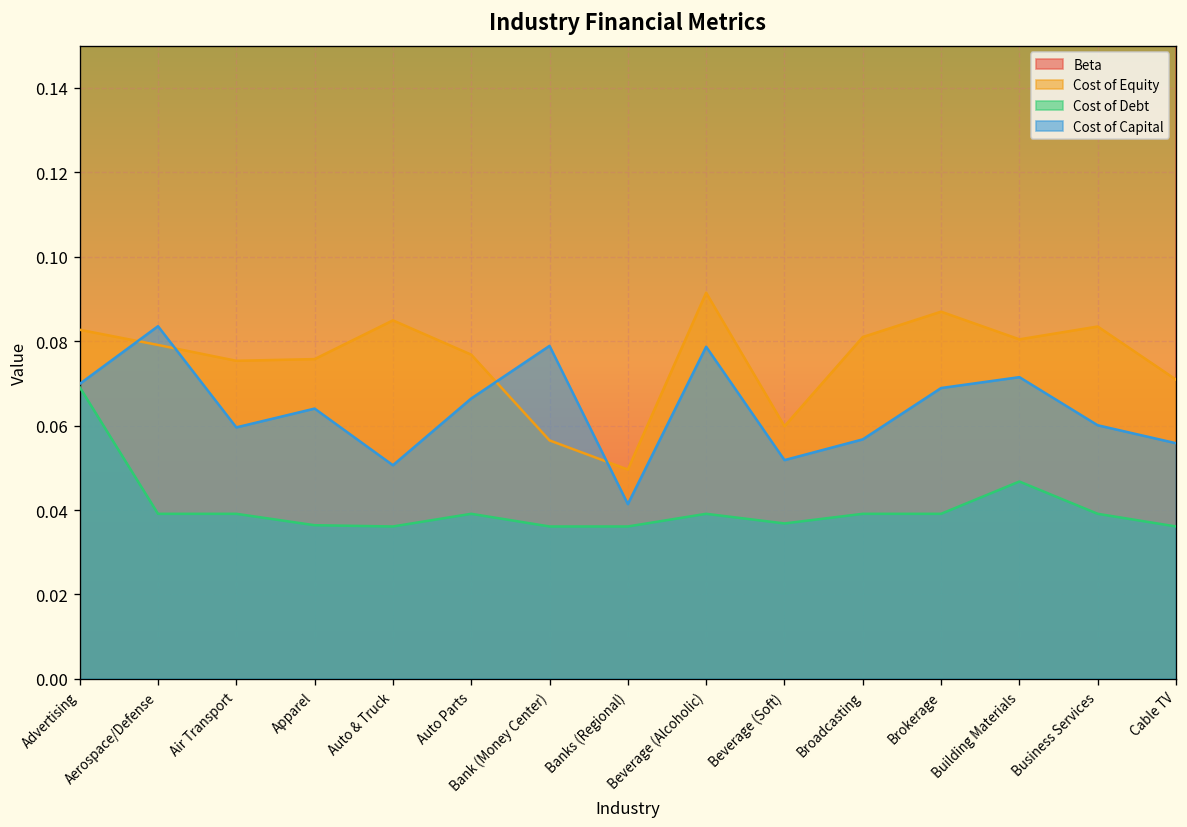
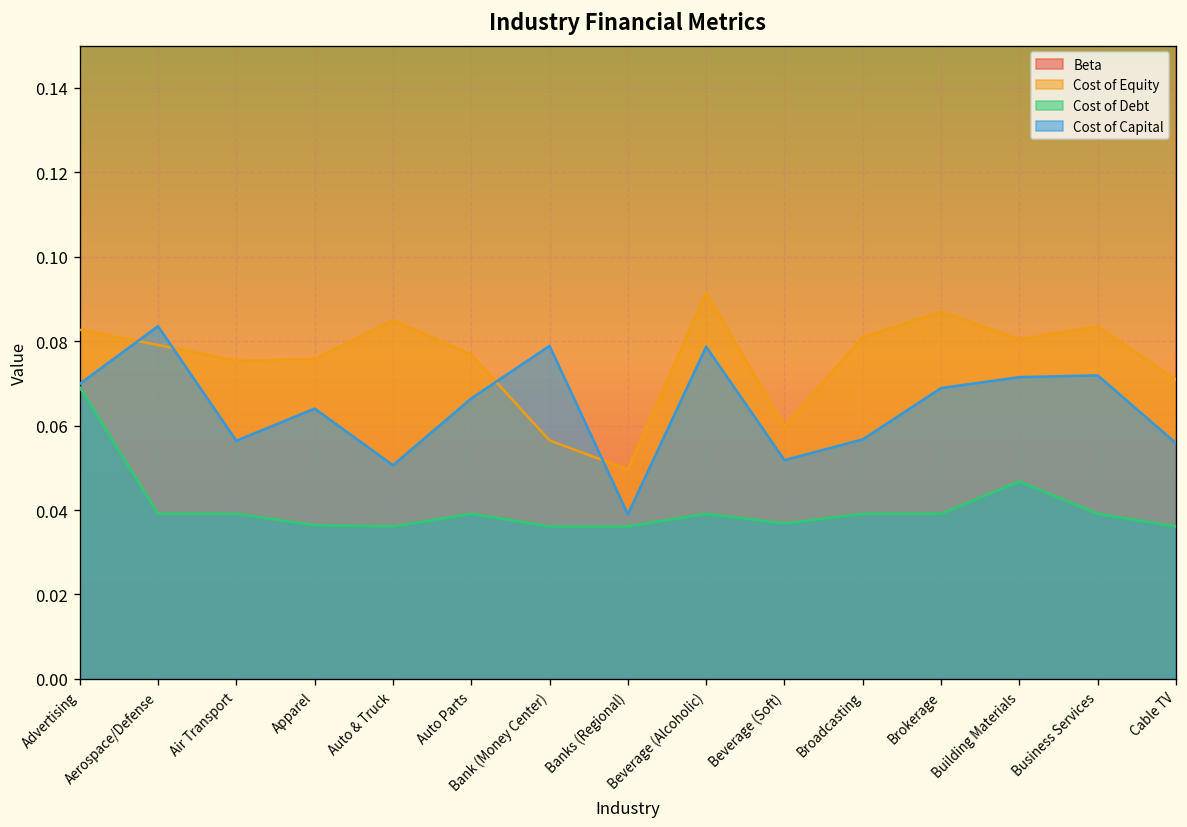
  {
    "Cost of Equity": {
      "Advertising": 0.083,
      "Aerospace/Defense": 0.079,
      "Air Transport": 0.075,
      "Apparel": 0.076,
      "Auto & Truck": 0.085,
      "Auto Parts": 0.077,
      "Bank (Money Center)": 0.056,
      "Banks (Regional)": 0.050,
      "Beverage (Alcoholic)": 0.091,
      "Beverage (Soft)": 0.060,
      "Broadcasting": 0.081,
      "Brokerage": 0.087,
      "Building Materials": 0.080,
      "Business Services": 0.083,
      "Cable TV": 0.071
    },
    "Cost of Debt": {
      "Advertising": 0.069,
      "Aerospace/Defense": 0.039,
      "Air Transport": 0.039,
      "Apparel": 0.036,
      "Auto & Truck": 0.036,
      "Auto Parts": 0.039,
      "Bank (Money Center)": 0.036,
      "Banks (Regional)": 0.036,
      "Beverage (Alcoholic)": 0.039,
      "Beverage (Soft)": 0.037,
      "Broadcasting": 0.039,
      "Brokerage": 0.039,
      "Building Materials": 0.047,
      "Business Services": 0.039,
      "Cable TV": 0.036
    },
    "Cost of Capital": {
      "Advertising": 0.070,
      "Aerospace/Defense": 0.084,
-     "Air Transport": 0.060,
+     "Air Transport": 0.056,
      "Apparel": 0.064,
      "Auto & Truck": 0.051,
      "Auto Parts": 0.066,
      "Bank (Money Center)": 0.079,
-     "Banks (Regional)": 0.041,
+     "Banks (Regional)": 0.039,
      "Beverage (Alcoholic)": 0.079,
      "Beverage (Soft)": 0.052,
      "Broadcasting": 0.057,
      "Brokerage": 0.069,
      "Building Materials": 0.071,
-     "Business Services": 0.060,
+     "Business Services": 0.072,
      "Cable TV": 0.056
    }
  }
